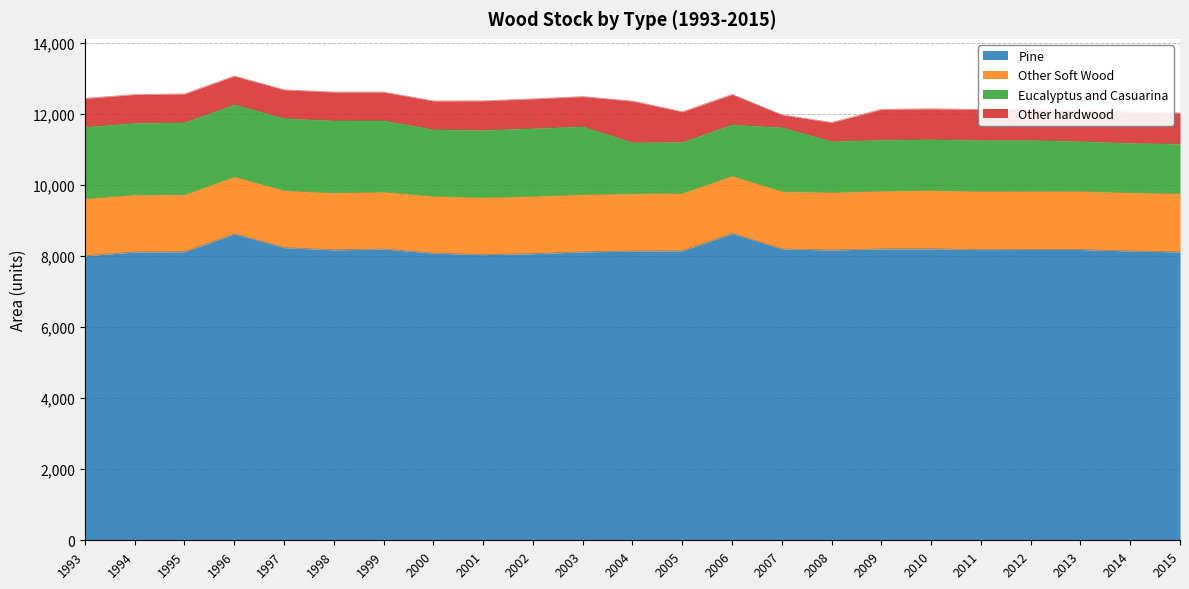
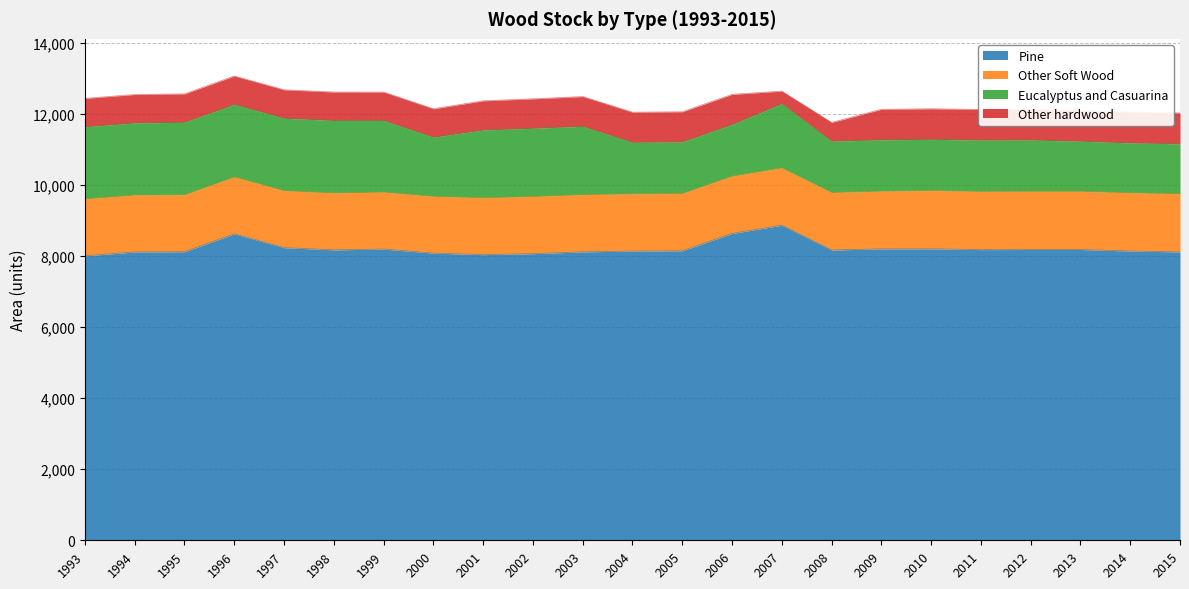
  {
    "Pine": {
      "1993": "8,000",
      "1994": "8,100",
      "1995": "8,100",
      "1996": "8,600",
      "1997": "8,200",
      "1998": "8,200",
      "1999": "8,200",
      "2000": "8,100",
      "2001": "8,000",
      "2002": "8,100",
      "2003": "8,100",
      "2004": "8,100",
      "2005": "8,100",
      "2006": "8,600",
-     "2007": "8,200",
+     "2007": "8,900",
      "2008": "8,200",
      "2009": "8,200",
      "2010": "8,200",
      "2011": "8,200",
      "2012": "8,200",
      "2013": "8,200",
      "2014": "8,100",
      "2015": "8,100"
    },
    "Other Soft Wood": {
      "1993": "1,600",
      "1994": "1,600",
      "1995": "1,600",
      "1996": "1,600",
      "1997": "1,600",
      "1998": "1,600",
      "1999": "1,600",
      "2000": "1,600",
      "2001": "1,600",
      "2002": "1,600",
      "2003": "1,600",
      "2004": "1,600",
      "2005": "1,600",
      "2006": "1,600",
      "2007": "1,600",
      "2008": "1,600",
      "2009": "1,600",
      "2010": "1,600",
      "2011": "1,600",
      "2012": "1,600",
      "2013": "1,600",
      "2014": "1,600",
      "2015": "1,600"
    },
    "Eucalyptus and Casuarina": {
      "1993": "2,000",
      "1994": "2,000",
      "1995": "2,000",
      "1996": "2,000",
      "1997": "2,000",
      "1998": "2,000",
      "1999": "2,000",
-     "2000": "1,900",
+     "2000": "1,700",
      "2001": "1,900",
      "2002": "1,900",
      "2003": "1,900",
      "2004": "1,500",
      "2005": "1,500",
      "2006": "1,500",
      "2007": "1,800",
      "2008": "1,400",
      "2009": "1,400",
      "2010": "1,400",
      "2011": "1,400",
      "2012": "1,400",
      "2013": "1,400",
      "2014": "1,400",
      "2015": "1,400"
    },
    "Other hardwood": {
      "1993": "800",
      "1994": "800",
      "1995": "800",
      "1996": "800",
      "1997": "800",
      "1998": "800",
      "1999": "800",
      "2000": "800",
      "2001": "800",
      "2002": "800",
      "2003": "800",
-     "2004": "1,200",
+     "2004": "800",
      "2005": "800",
      "2006": "800",
      "2007": "400",
      "2008": "500",
      "2009": "900",
      "2010": "900",
      "2015": "900"
    }
  }
